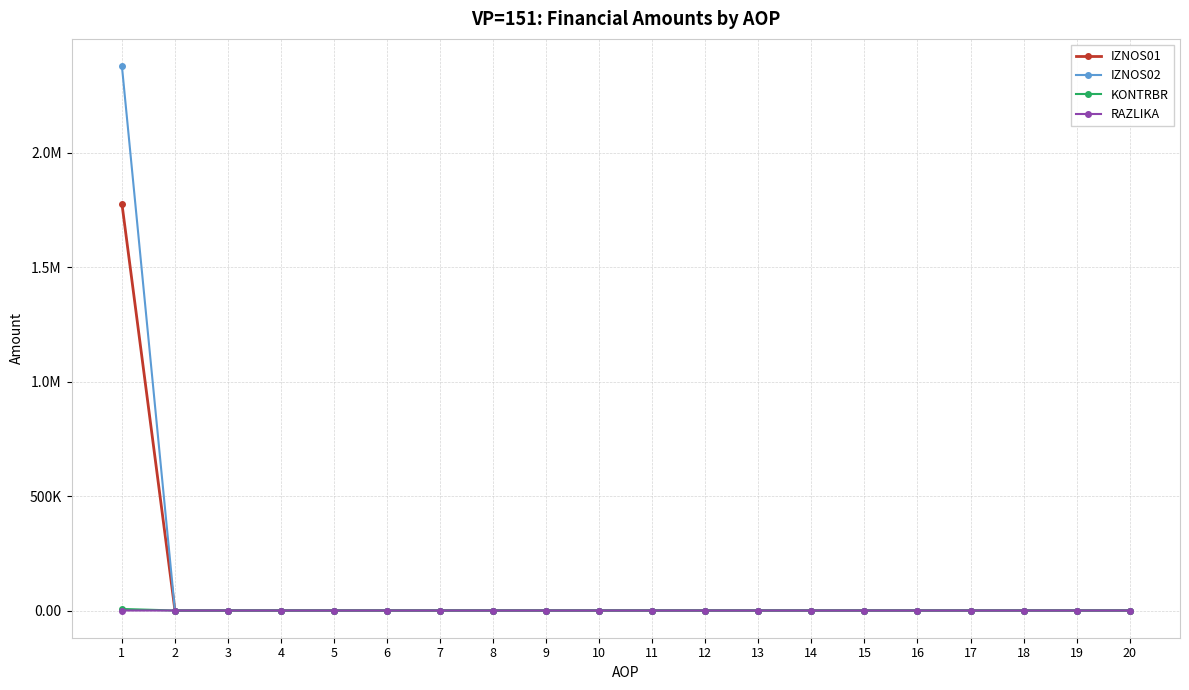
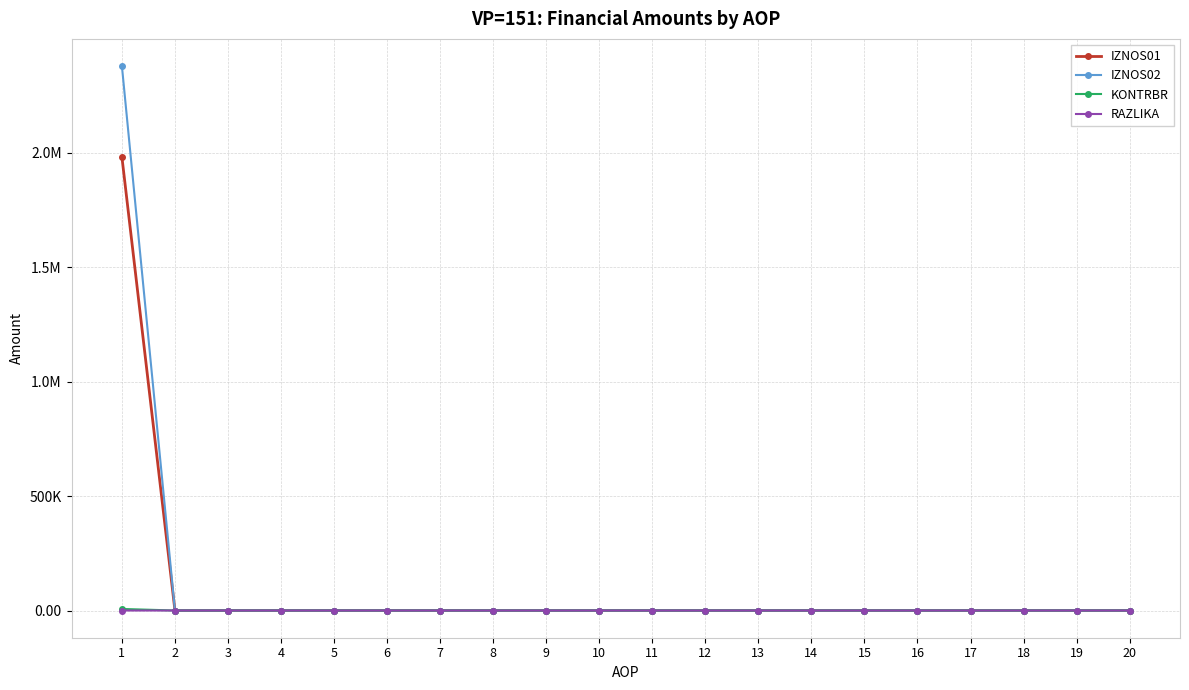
  {
    "IZNOS01": {
-     "1": 1780000
+     "1": 1980000
    },
    "IZNOS02": {
      "1": 2380000
    }
  }
